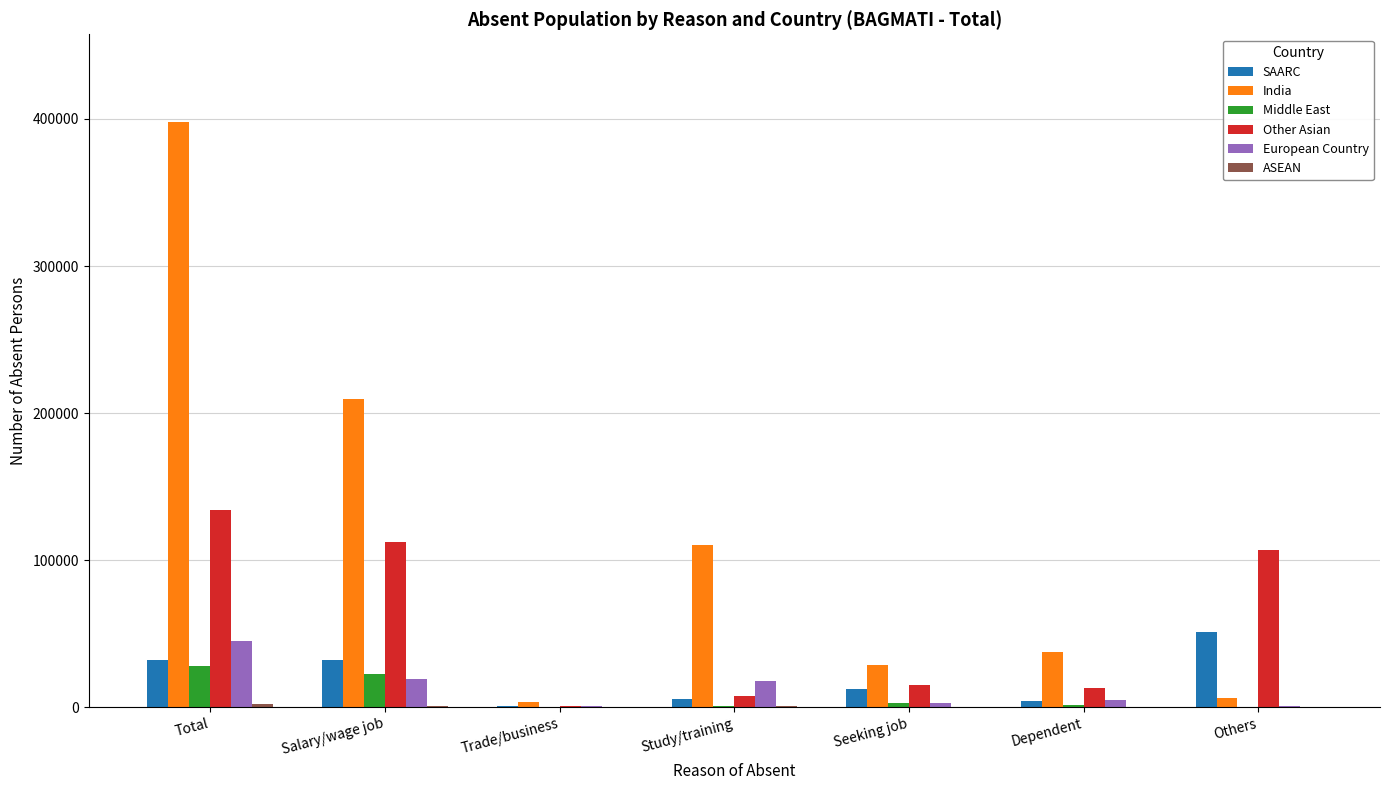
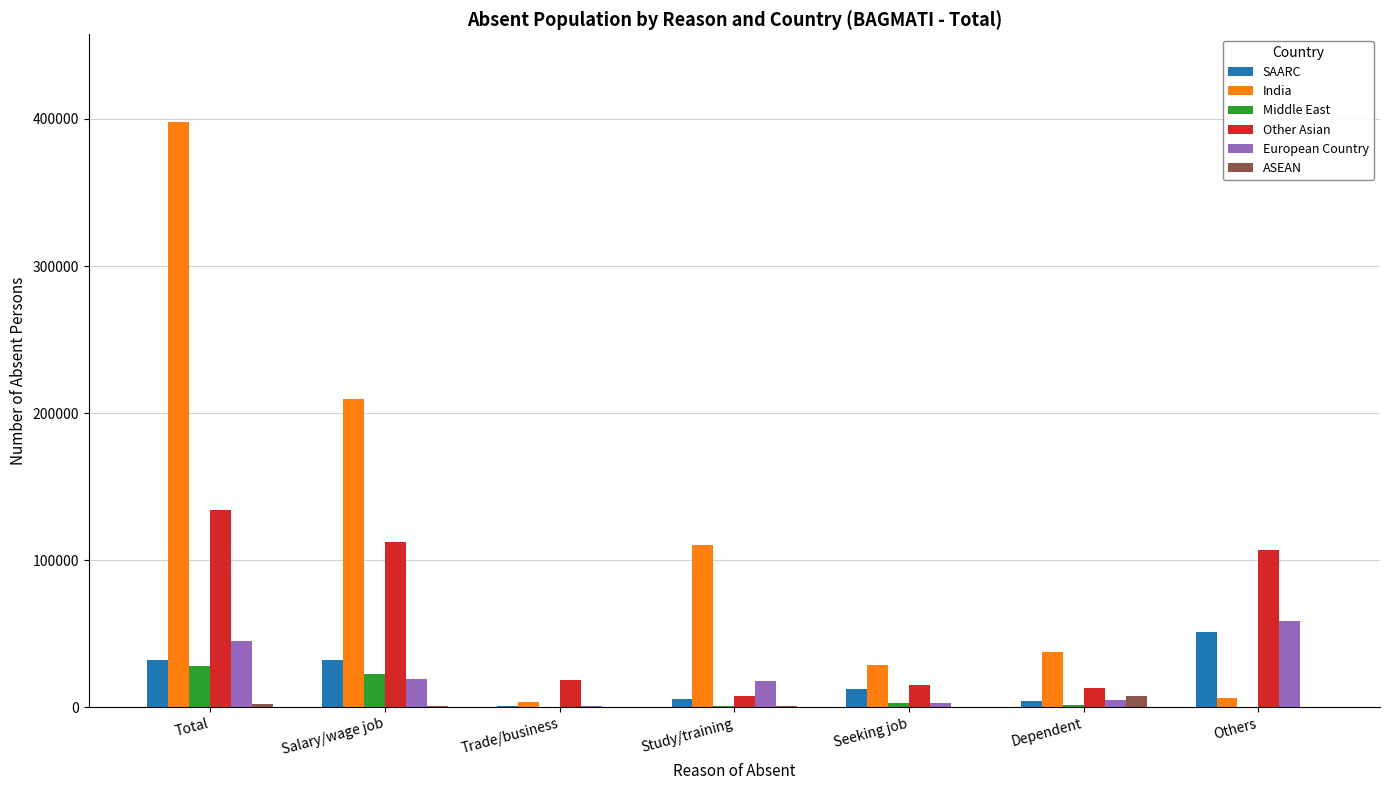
  {
    "SAARC": {
      "Total": 32000,
      "Salary/wage job": 32000,
      "Study/training": 6000,
      "Seeking job": 13000,
      "Dependent": 4000,
      "Others": 51000
    },
    "India": {
      "Total": 398000,
      "Salary/wage job": 210000,
      "Trade/business": 3000,
      "Study/training": 110000,
      "Seeking job": 29000,
      "Dependent": 38000,
      "Others": 6000
    },
    "Middle East": {
      "Total": 28000,
      "Salary/wage job": 23000,
      "Seeking job": 3000
    },
    "Other Asian": {
      "Total": 134000,
      "Salary/wage job": 113000,
-     "Trade/business": 1000,
+     "Trade/business": 19000,
      "Study/training": 8000,
      "Seeking job": 15000,
      "Dependent": 13000,
      "Others": 107000
    },
    "European Country": {
      "Total": 45000,
      "Salary/wage job": 19000,
      "Study/training": 17000,
      "Seeking job": 3000,
      "Dependent": 5000,
-     "Others": 0
+     "Others": 58000
    },
    "ASEAN": {
      "Total": 2000,
-     "Dependent": 0
+     "Dependent": 8000
    }
  }
